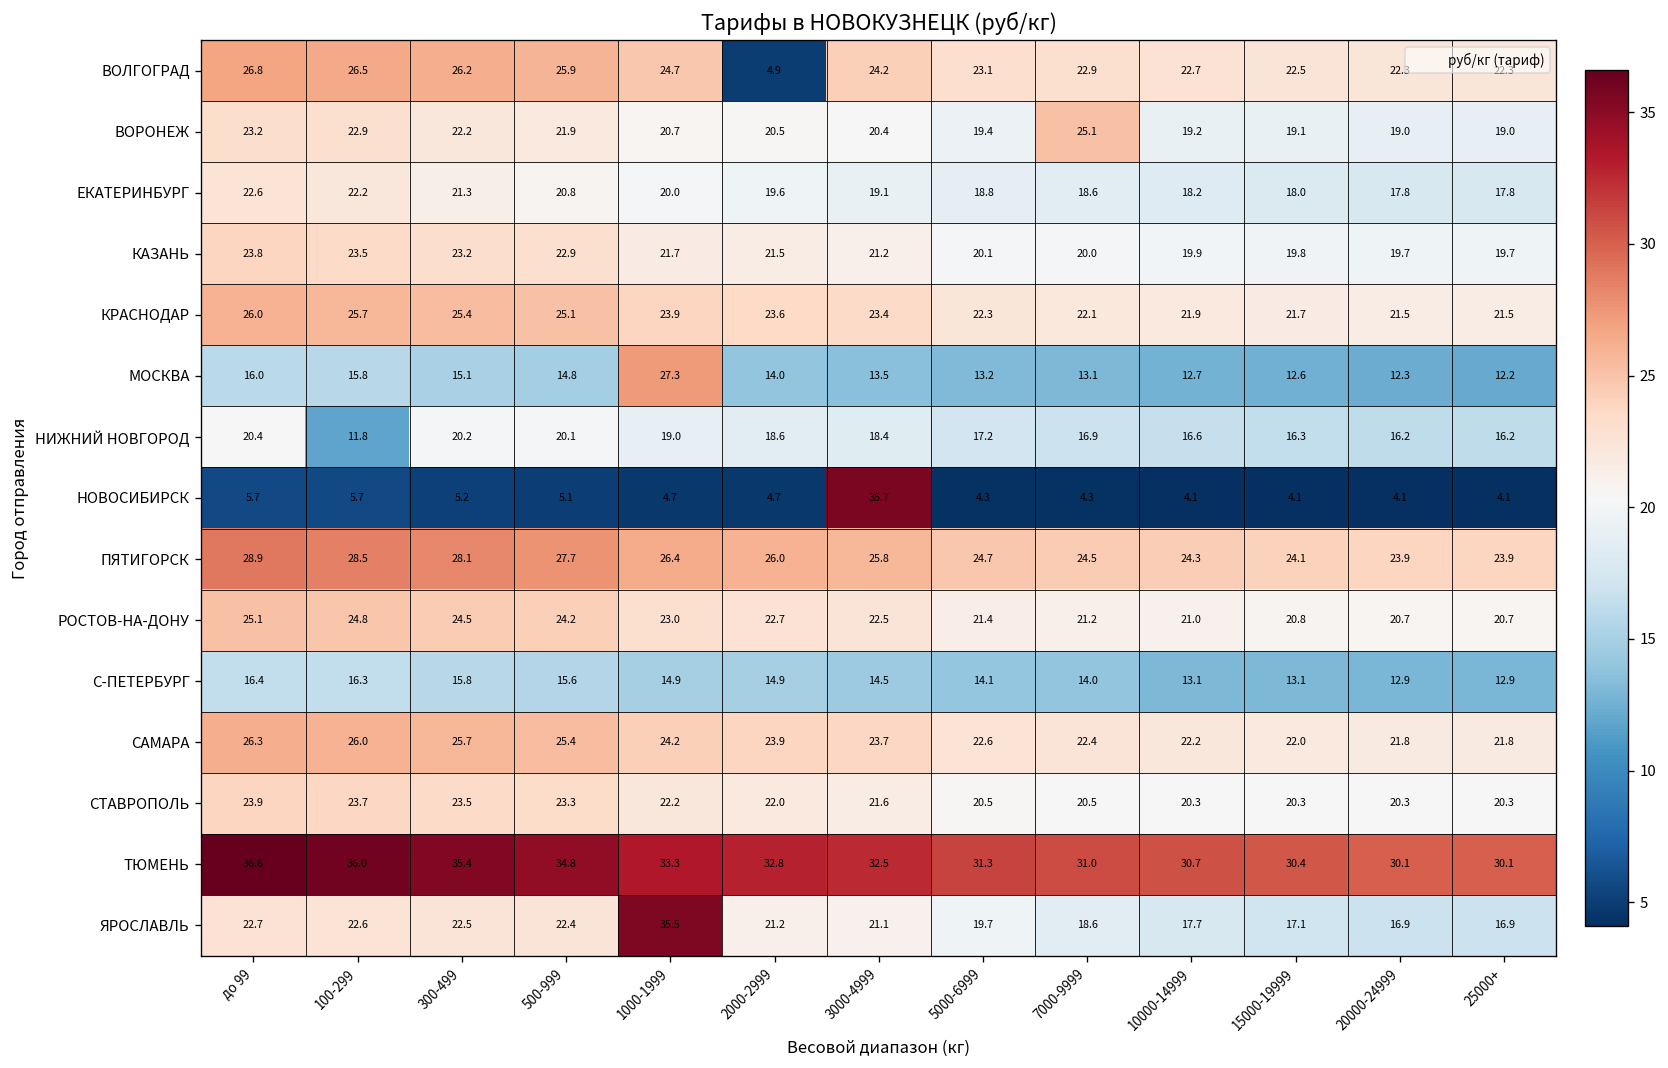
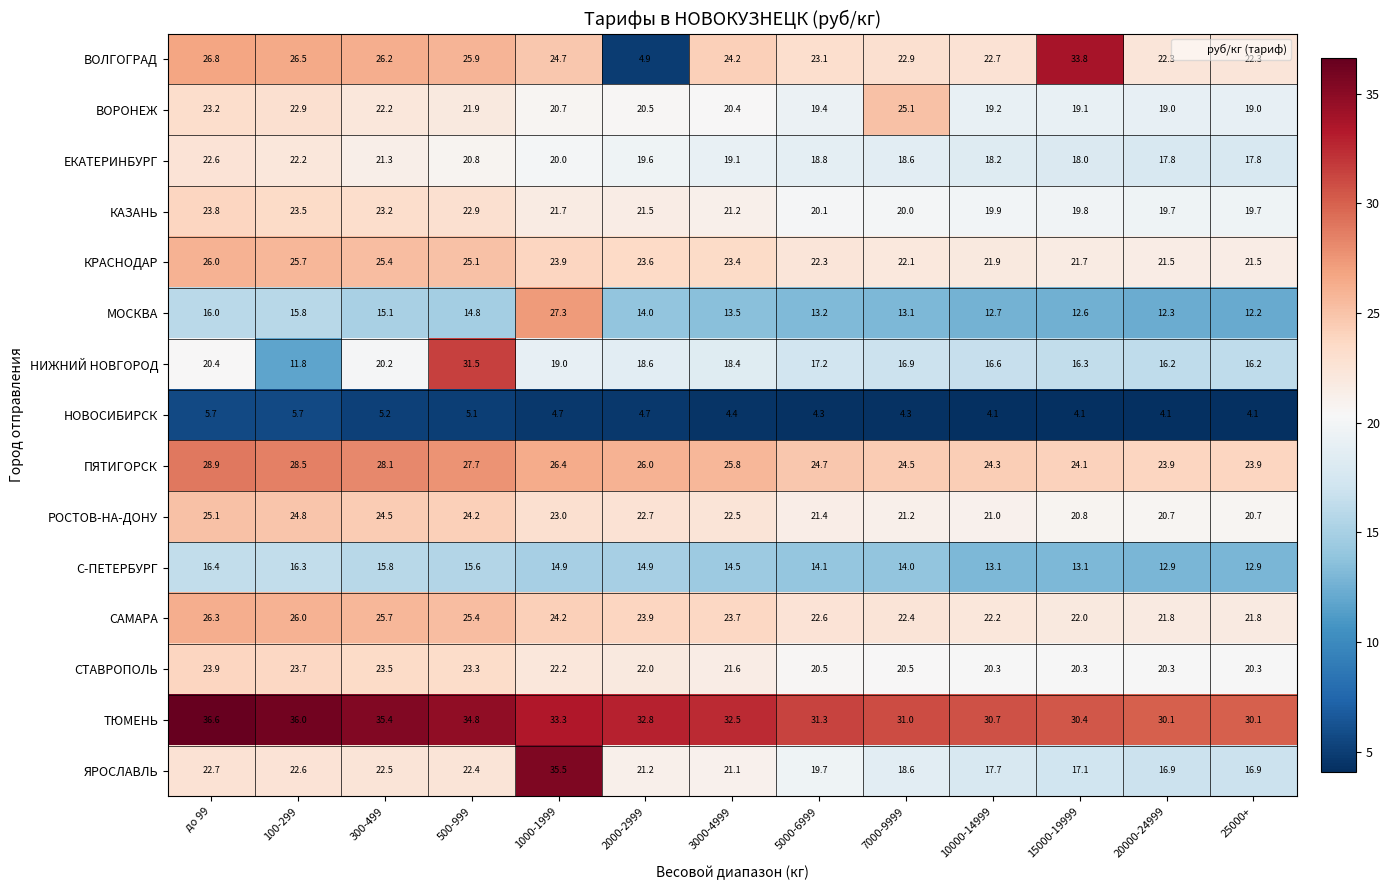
  {
    "ВОЛГОГРАД": {
      "до 99": 26.8,
      "100-299": 26.5,
      "300-499": 26.2,
      "500-999": 25.9,
      "1000-1999": 24.7,
      "2000-2999": 4.9,
      "3000-4999": 24.2,
      "5000-6999": 23.1,
      "7000-9999": 22.9,
      "10000-14999": 22.7,
-     "15000-19999": 22.5
+     "15000-19999": 33.8
    },
    "ВОРОНЕЖ": {
      "до 99": 23.2,
      "100-299": 22.9,
      "300-499": 22.2,
      "500-999": 21.9,
      "1000-1999": 20.7,
      "2000-2999": 20.5,
      "3000-4999": 20.4,
      "5000-6999": 19.4,
      "7000-9999": 25.1,
      "10000-14999": 19.2,
      "15000-19999": 19.1,
      "20000-24999": 19.0,
      "25000+": 19.0
    },
    "ЕКАТЕРИНБУРГ": {
      "до 99": 22.6,
      "100-299": 22.2,
      "300-499": 21.3,
      "500-999": 20.8,
      "1000-1999": 20.0,
      "2000-2999": 19.6,
      "3000-4999": 19.1,
      "5000-6999": 18.8,
      "7000-9999": 18.6,
      "10000-14999": 18.2,
      "15000-19999": 18.0,
      "20000-24999": 17.8,
      "25000+": 17.8
    },
    "КАЗАНЬ": {
      "до 99": 23.8,
      "100-299": 23.5,
      "300-499": 23.2,
      "500-999": 22.9,
      "1000-1999": 21.7,
      "2000-2999": 21.5,
      "3000-4999": 21.2,
      "5000-6999": 20.1,
      "7000-9999": 20.0,
      "10000-14999": 19.9,
      "15000-19999": 19.8,
      "20000-24999": 19.7,
      "25000+": 19.7
    },
    "КРАСНОДАР": {
      "до 99": 26.0,
      "100-299": 25.7,
      "300-499": 25.4,
      "500-999": 25.1,
      "1000-1999": 23.9,
      "2000-2999": 23.6,
      "3000-4999": 23.4,
      "5000-6999": 22.3,
      "7000-9999": 22.1,
      "10000-14999": 21.9,
      "15000-19999": 21.7,
      "20000-24999": 21.5,
      "25000+": 21.5
    },
    "МОСКВА": {
      "до 99": 16.0,
      "100-299": 15.8,
      "300-499": 15.1,
      "500-999": 14.8,
      "1000-1999": 27.3,
      "2000-2999": 14.0,
      "3000-4999": 13.5,
      "5000-6999": 13.2,
      "7000-9999": 13.1,
      "10000-14999": 12.7,
      "15000-19999": 12.6,
      "20000-24999": 12.3,
      "25000+": 12.2
    },
    "НИЖНИЙ НОВГОРОД": {
      "до 99": 20.4,
      "100-299": 11.8,
      "300-499": 20.2,
-     "500-999": 20.1,
+     "500-999": 31.5,
      "1000-1999": 19.0,
      "2000-2999": 18.6,
      "3000-4999": 18.4,
      "5000-6999": 17.2,
      "7000-9999": 16.9,
      "10000-14999": 16.6,
      "15000-19999": 16.3,
      "20000-24999": 16.2,
      "25000+": 16.2
    },
    "НОВОСИБИРСК": {
      "до 99": 5.7,
      "100-299": 5.7,
      "300-499": 5.2,
      "500-999": 5.1,
      "1000-1999": 4.7,
      "2000-2999": 4.7,
-     "3000-4999": 35.7,
+     "3000-4999": 4.4,
      "5000-6999": 4.3,
      "7000-9999": 4.3,
      "10000-14999": 4.1,
      "15000-19999": 4.1,
      "20000-24999": 4.1,
      "25000+": 4.1
    },
    "ПЯТИГОРСК": {
      "до 99": 28.9,
      "100-299": 28.5,
      "300-499": 28.1,
      "500-999": 27.7,
      "1000-1999": 26.4,
      "2000-2999": 26.0,
      "3000-4999": 25.8,
      "5000-6999": 24.7,
      "7000-9999": 24.5,
      "10000-14999": 24.3,
      "15000-19999": 24.1,
      "20000-24999": 23.9,
      "25000+": 23.9
    },
    "РОСТОВ-НА-ДОНУ": {
      "до 99": 25.1,
      "100-299": 24.8,
      "300-499": 24.5,
      "500-999": 24.2,
      "1000-1999": 23.0,
      "2000-2999": 22.7,
      "3000-4999": 22.5,
      "5000-6999": 21.4,
      "7000-9999": 21.2,
      "10000-14999": 21.0,
      "15000-19999": 20.8,
      "20000-24999": 20.7,
      "25000+": 20.7
    },
    "С-ПЕТЕРБУРГ": {
      "до 99": 16.4,
      "100-299": 16.3,
      "300-499": 15.8,
      "500-999": 15.6,
      "1000-1999": 14.9,
      "2000-2999": 14.9,
      "3000-4999": 14.5,
      "5000-6999": 14.1,
      "7000-9999": 14.0,
      "10000-14999": 13.1,
      "15000-19999": 13.1,
      "20000-24999": 12.9,
      "25000+": 12.9
    },
    "САМАРА": {
      "до 99": 26.3,
      "100-299": 26.0,
      "300-499": 25.7,
      "500-999": 25.4,
      "1000-1999": 24.2,
      "2000-2999": 23.9,
      "3000-4999": 23.7,
      "5000-6999": 22.6,
      "7000-9999": 22.4,
      "10000-14999": 22.2,
      "15000-19999": 22.0,
      "20000-24999": 21.8,
      "25000+": 21.8
    },
    "СТАВРОПОЛЬ": {
      "до 99": 23.9,
      "100-299": 23.7,
      "300-499": 23.5,
      "500-999": 23.3,
      "1000-1999": 22.2,
      "2000-2999": 22.0,
      "3000-4999": 21.6,
      "5000-6999": 20.5,
      "7000-9999": 20.5,
      "10000-14999": 20.3,
      "15000-19999": 20.3,
      "20000-24999": 20.3,
      "25000+": 20.3
    },
    "ТЮМЕНЬ": {
      "до 99": 36.6,
      "100-299": 36.0,
      "300-499": 35.4,
      "500-999": 34.8,
      "1000-1999": 33.3,
      "2000-2999": 32.8,
      "3000-4999": 32.5,
      "5000-6999": 31.3,
      "7000-9999": 31.0,
      "10000-14999": 30.7,
      "15000-19999": 30.4,
      "20000-24999": 30.1,
      "25000+": 30.1
    },
    "ЯРОСЛАВЛЬ": {
      "до 99": 22.7,
      "100-299": 22.6,
      "300-499": 22.5,
      "500-999": 22.4,
      "1000-1999": 35.5,
      "2000-2999": 21.2,
      "3000-4999": 21.1,
      "5000-6999": 19.7,
      "7000-9999": 18.6,
      "10000-14999": 17.7,
      "15000-19999": 17.1,
      "20000-24999": 16.9,
      "25000+": 16.9
    }
  }
